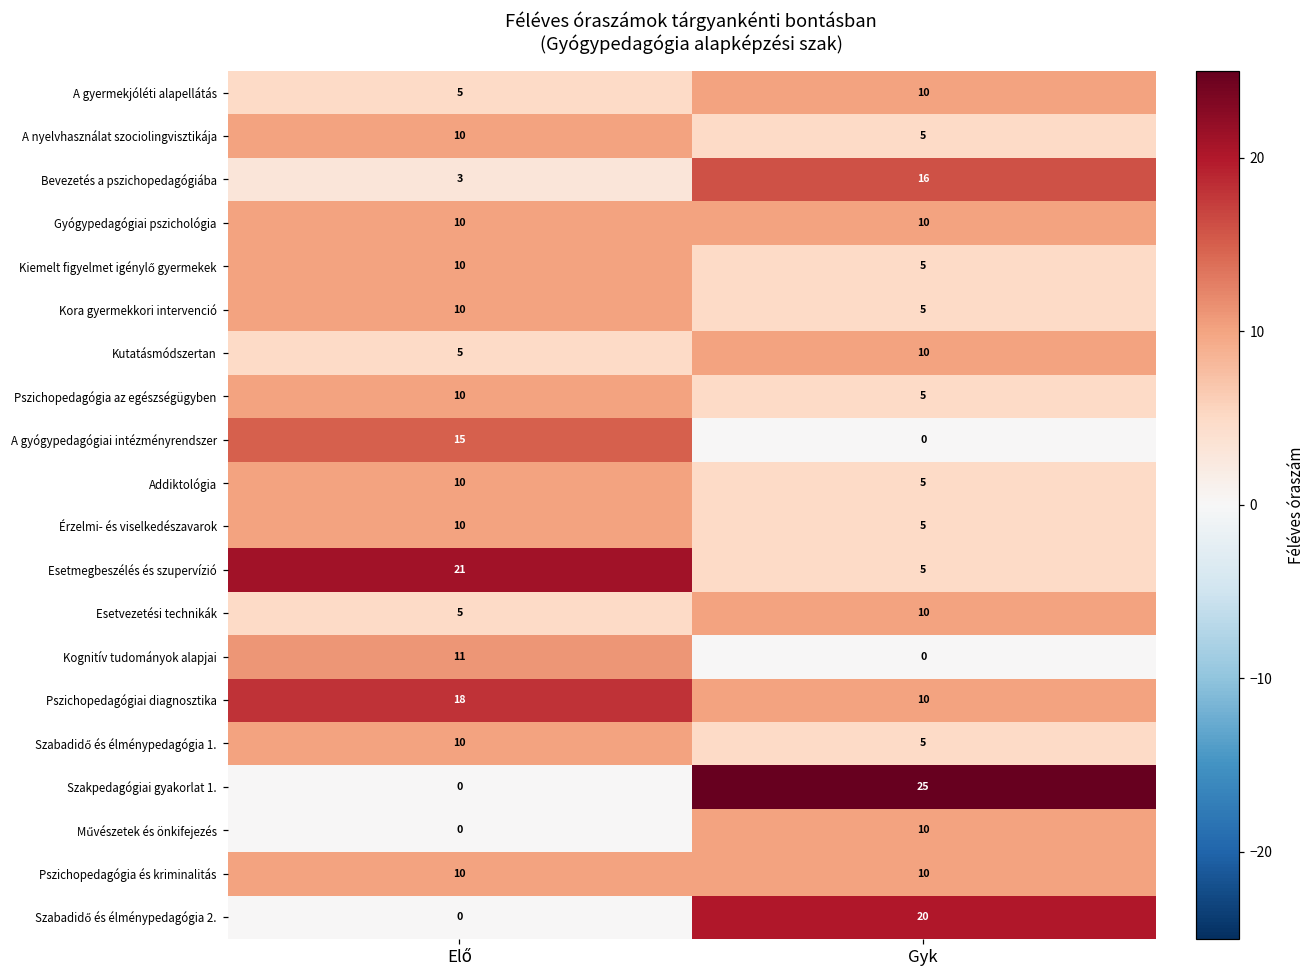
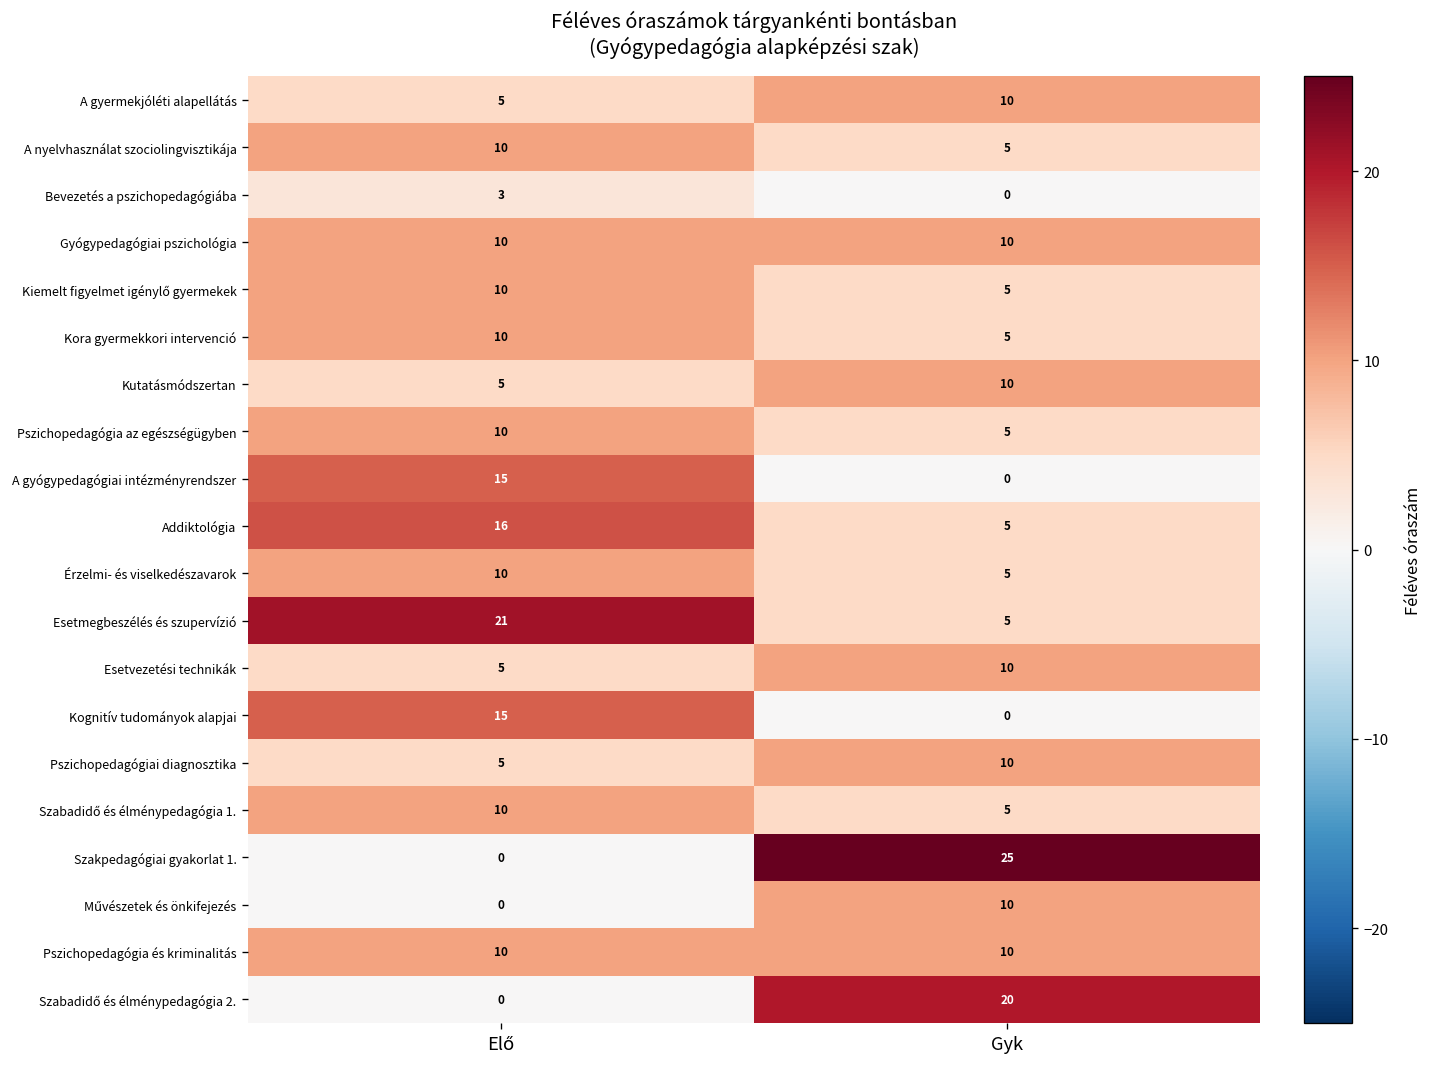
  {
    "A gyermekjóléti alapellátás": {
      "Elő": 5,
      "Gyk": 10
    },
    "A nyelvhasználat szociolingvisztikája": {
      "Elő": 10,
      "Gyk": 5
    },
    "Bevezetés a pszichopedagógiába": {
      "Elő": 3,
-     "Gyk": 16
+     "Gyk": 0
    },
    "Gyógypedagógiai pszichológia": {
      "Elő": 10,
      "Gyk": 10
    },
    "Kiemelt figyelmet igénylő gyermekek": {
      "Elő": 10,
      "Gyk": 5
    },
    "Kora gyermekkori intervenció": {
      "Elő": 10,
      "Gyk": 5
    },
    "Kutatásmódszertan": {
      "Elő": 5,
      "Gyk": 10
    },
    "Pszichopedagógia az egészségügyben": {
      "Elő": 10,
      "Gyk": 5
    },
    "A gyógypedagógiai intézményrendszer": {
      "Elő": 15,
      "Gyk": 0
    },
    "Addiktológia": {
-     "Elő": 10,
+     "Elő": 16,
      "Gyk": 5
    },
    "Érzelmi- és viselkedészavarok": {
      "Elő": 10,
      "Gyk": 5
    },
    "Esetmegbeszélés és szupervízió": {
      "Elő": 21,
      "Gyk": 5
    },
    "Esetvezetési technikák": {
      "Elő": 5,
      "Gyk": 10
    },
    "Kognitív tudományok alapjai": {
-     "Elő": 11,
+     "Elő": 15,
      "Gyk": 0
    },
    "Pszichopedagógiai diagnosztika": {
-     "Elő": 18,
+     "Elő": 5,
      "Gyk": 10
    },
    "Szabadidő és élménypedagógia 1.": {
      "Elő": 10,
      "Gyk": 5
    },
    "Szakpedagógiai gyakorlat 1.": {
      "Elő": 0,
      "Gyk": 25
    },
    "Művészetek és önkifejezés": {
      "Elő": 0,
      "Gyk": 10
    },
    "Pszichopedagógia és kriminalitás": {
      "Elő": 10,
      "Gyk": 10
    },
    "Szabadidő és élménypedagógia 2.": {
      "Elő": 0,
      "Gyk": 20
    }
  }
